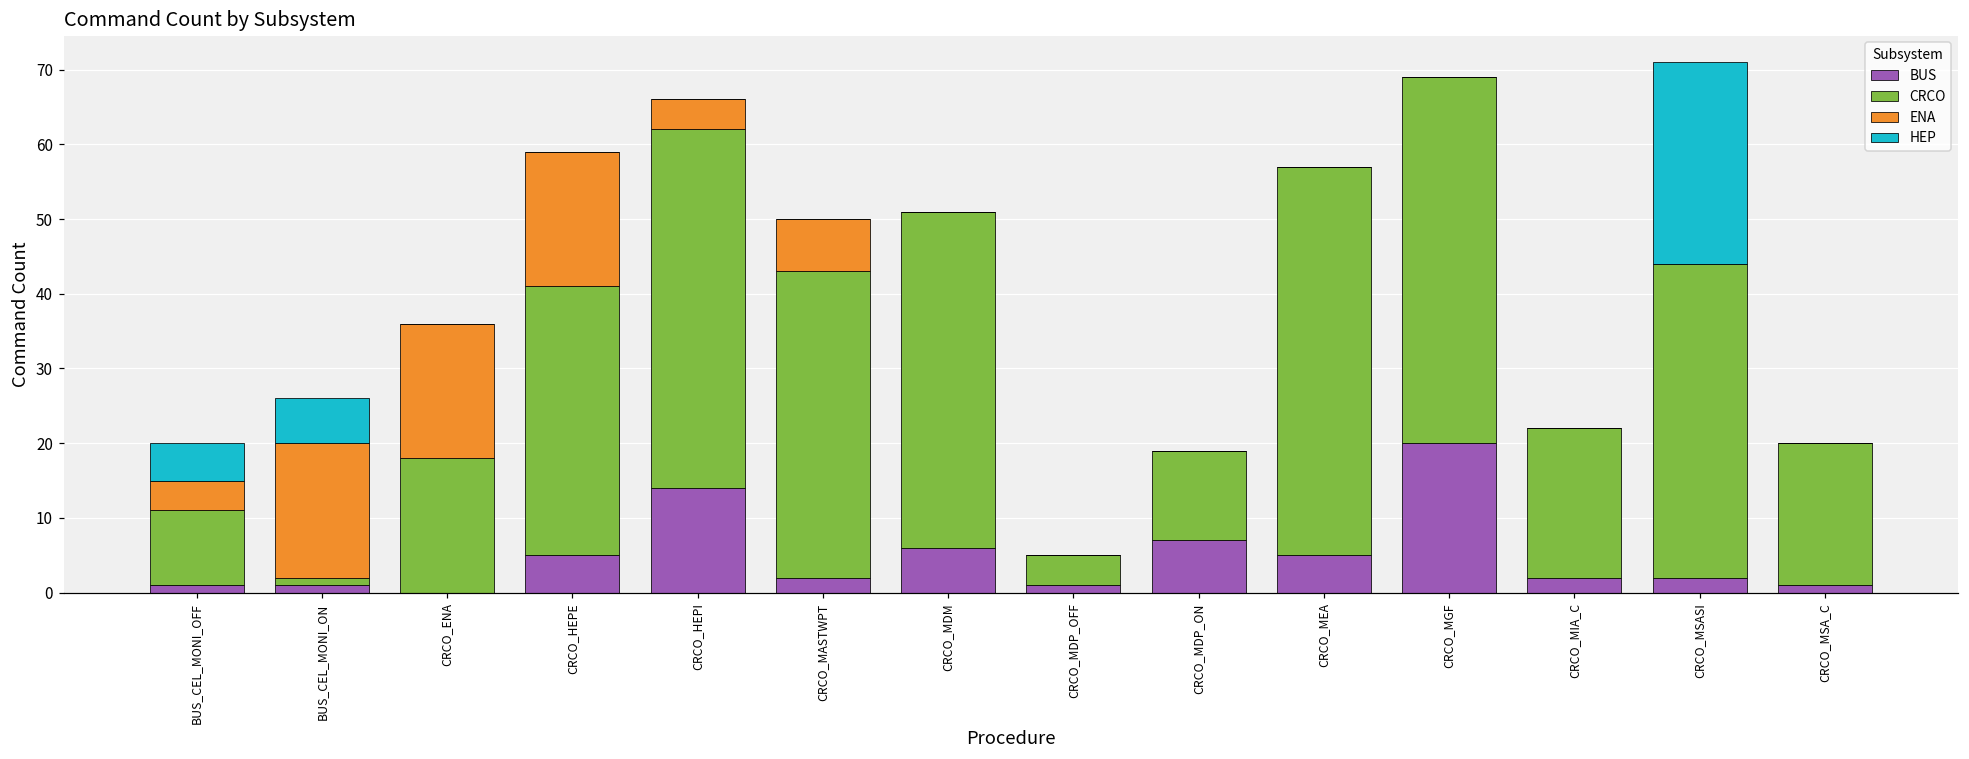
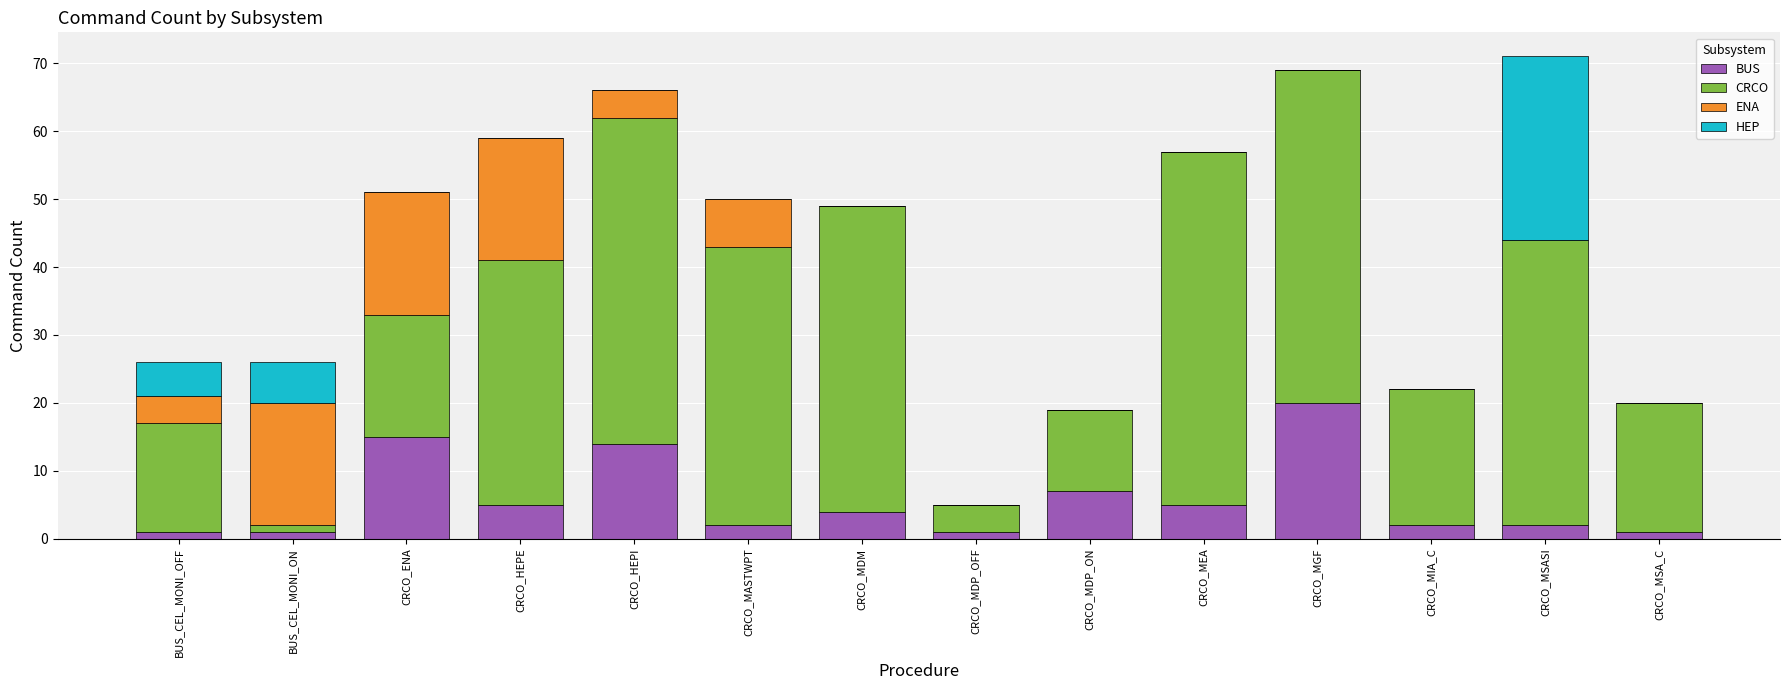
  {
    "BUS": {
      "BUS_CEL_MONI_OFF": 1,
      "BUS_CEL_MONI_ON": 1,
-     "CRCO_ENA": 0,
+     "CRCO_ENA": 15,
      "CRCO_HEPE": 5,
      "CRCO_HEPI": 14,
      "CRCO_MASTWPT": 2,
-     "CRCO_MDM": 6,
+     "CRCO_MDM": 4,
      "CRCO_MDP_OFF": 1,
      "CRCO_MDP_ON": 7,
      "CRCO_MEA": 5,
      "CRCO_MGF": 20,
      "CRCO_MIA_C": 2,
      "CRCO_MSASI": 2,
      "CRCO_MSA_C": 1
    },
    "CRCO": {
-     "BUS_CEL_MONI_OFF": 10,
+     "BUS_CEL_MONI_OFF": 16,
      "BUS_CEL_MONI_ON": 1,
      "CRCO_ENA": 18,
      "CRCO_HEPE": 36,
      "CRCO_HEPI": 48,
      "CRCO_MASTWPT": 41,
      "CRCO_MDM": 45,
      "CRCO_MDP_OFF": 4,
      "CRCO_MDP_ON": 12,
      "CRCO_MEA": 52,
      "CRCO_MGF": 49,
      "CRCO_MIA_C": 20,
      "CRCO_MSASI": 42,
      "CRCO_MSA_C": 19
    },
    "ENA": {
      "BUS_CEL_MONI_OFF": 4,
      "BUS_CEL_MONI_ON": 18,
      "CRCO_ENA": 18,
      "CRCO_HEPE": 18,
      "CRCO_HEPI": 4,
      "CRCO_MASTWPT": 7,
      "CRCO_MDM": 0,
      "CRCO_MDP_OFF": 0,
      "CRCO_MDP_ON": 0,
      "CRCO_MEA": 0,
      "CRCO_MGF": 0,
      "CRCO_MIA_C": 0,
      "CRCO_MSASI": 0,
      "CRCO_MSA_C": 0
    },
    "HEP": {
      "BUS_CEL_MONI_OFF": 5,
      "BUS_CEL_MONI_ON": 6,
      "CRCO_ENA": 0,
      "CRCO_HEPE": 0,
      "CRCO_HEPI": 0,
      "CRCO_MASTWPT": 0,
      "CRCO_MDM": 0,
      "CRCO_MDP_OFF": 0,
      "CRCO_MDP_ON": 0,
      "CRCO_MEA": 0,
      "CRCO_MGF": 0,
      "CRCO_MIA_C": 0,
      "CRCO_MSASI": 27,
      "CRCO_MSA_C": 0
    }
  }
